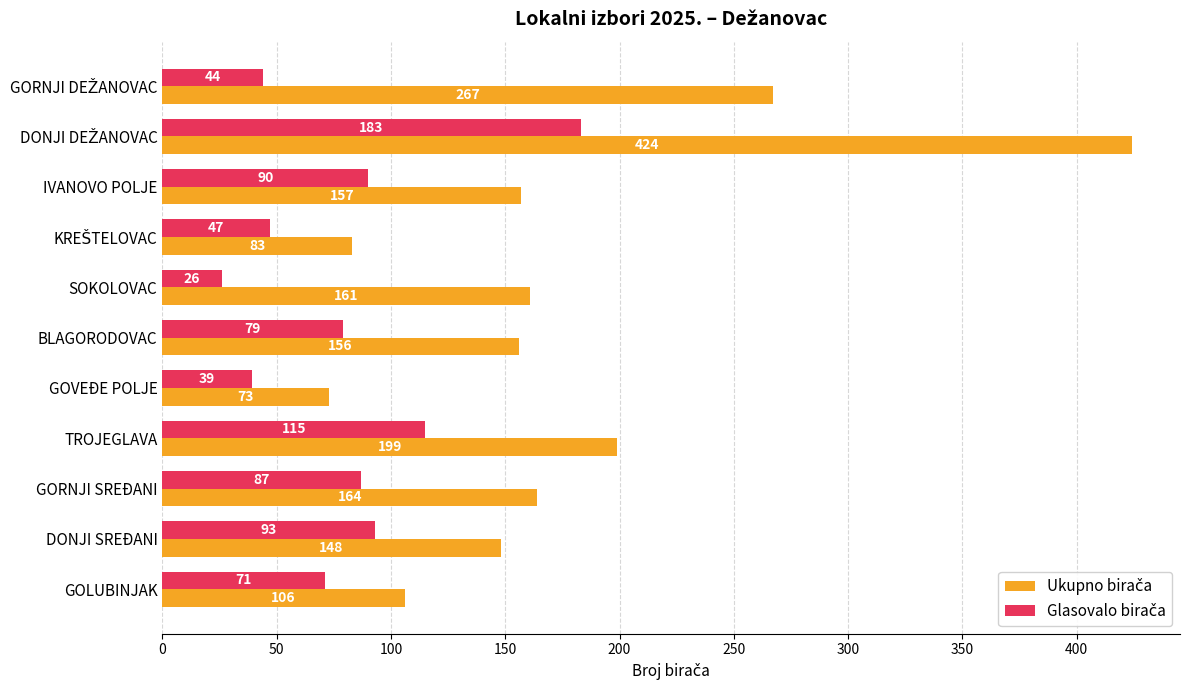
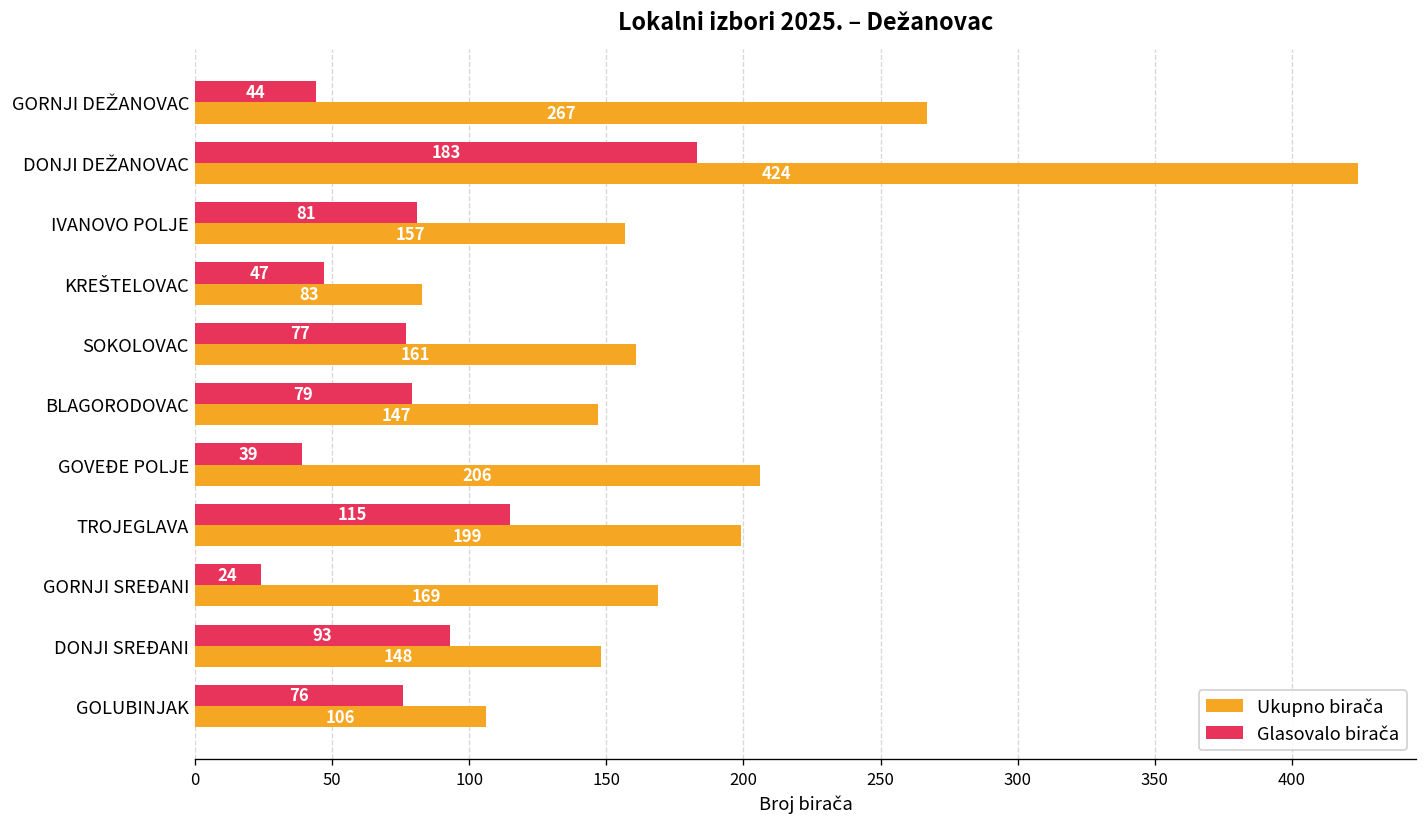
  {
    "Ukupno birača": {
      "GORNJI DEŽANOVAC": 267,
      "DONJI DEŽANOVAC": 424,
      "IVANOVO POLJE": 157,
      "KREŠTELOVAC": 83,
      "SOKOLOVAC": 161,
-     "BLAGORODOVAC": 156,
-     "GOVEĐE POLJE": 73,
+     "BLAGORODOVAC": 147,
+     "GOVEĐE POLJE": 206,
      "TROJEGLAVA": 199,
-     "GORNJI SREĐANI": 164,
+     "GORNJI SREĐANI": 169,
      "DONJI SREĐANI": 148,
      "GOLUBINJAK": 106
    },
    "Glasovalo birača": {
      "GORNJI DEŽANOVAC": 44,
      "DONJI DEŽANOVAC": 183,
-     "IVANOVO POLJE": 90,
+     "IVANOVO POLJE": 81,
      "KREŠTELOVAC": 47,
-     "SOKOLOVAC": 26,
+     "SOKOLOVAC": 77,
      "BLAGORODOVAC": 79,
      "GOVEĐE POLJE": 39,
      "TROJEGLAVA": 115,
-     "GORNJI SREĐANI": 87,
+     "GORNJI SREĐANI": 24,
      "DONJI SREĐANI": 93,
-     "GOLUBINJAK": 71
+     "GOLUBINJAK": 76
    }
  }
